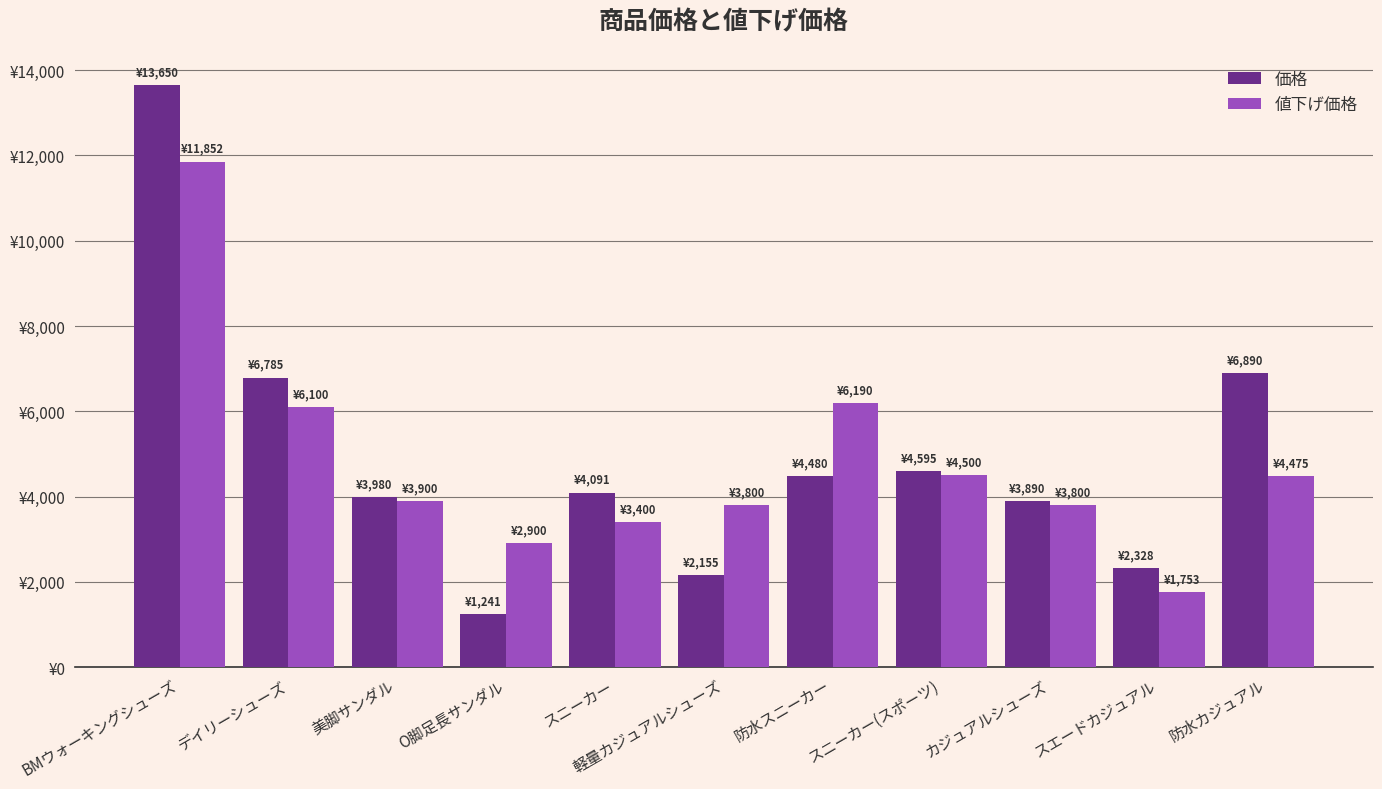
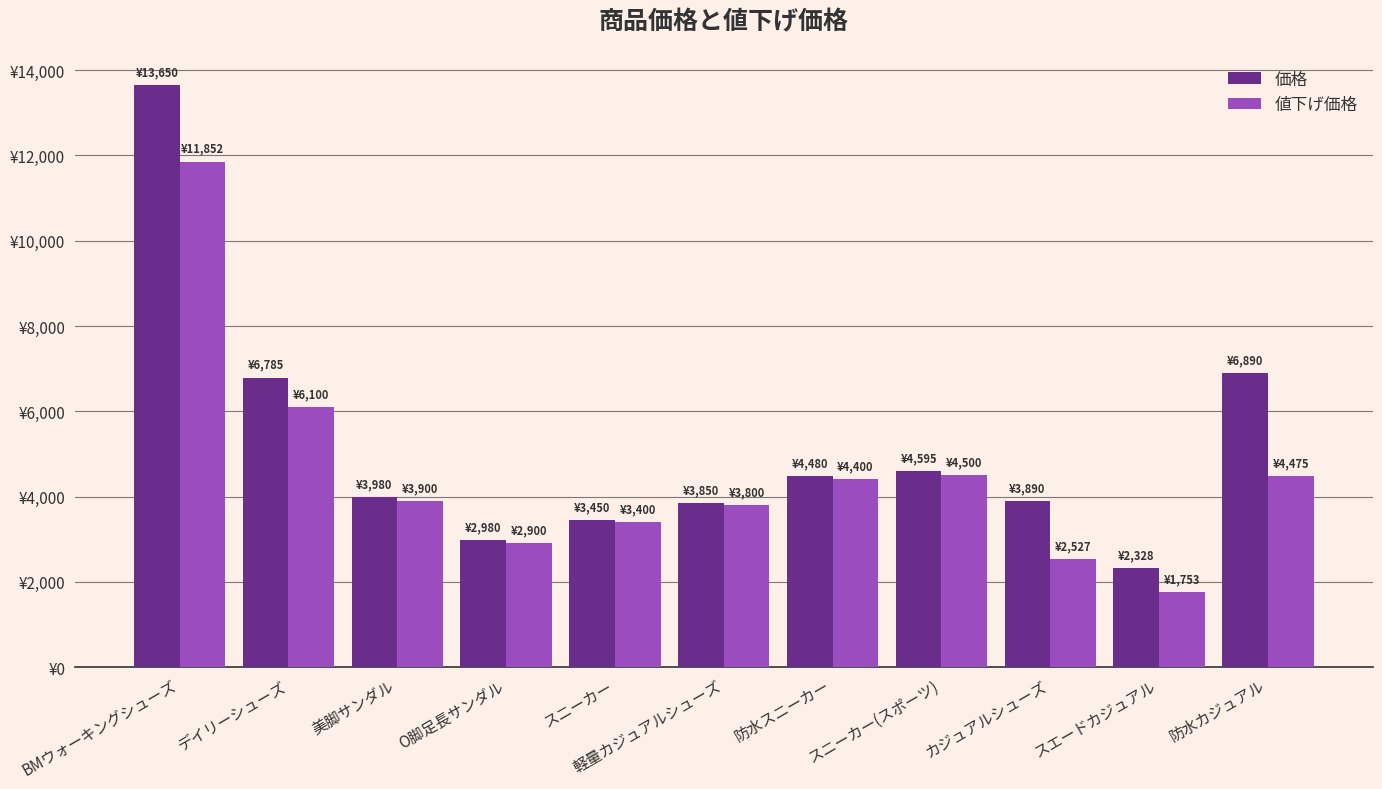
  {
    "価格": {
      "BMウォーキングシューズ": "¥13,650",
      "デイリーシューズ": "¥6,785",
      "美脚サンダル": "¥3,980",
-     "O脚足長サンダル": "¥1,241",
-     "スニーカー": "¥4,091",
-     "軽量カジュアルシューズ": "¥2,155",
+     "O脚足長サンダル": "¥2,980",
+     "スニーカー": "¥3,450",
+     "軽量カジュアルシューズ": "¥3,850",
      "防水スニーカー": "¥4,480",
      "スニーカー(スポーツ)": "¥4,595",
      "カジュアルシューズ": "¥3,890",
      "スエードカジュアル": "¥2,328",
      "防水カジュアル": "¥6,890"
    },
    "値下げ価格": {
      "BMウォーキングシューズ": "¥11,852",
      "デイリーシューズ": "¥6,100",
      "美脚サンダル": "¥3,900",
      "O脚足長サンダル": "¥2,900",
      "スニーカー": "¥3,400",
      "軽量カジュアルシューズ": "¥3,800",
-     "防水スニーカー": "¥6,190",
+     "防水スニーカー": "¥4,400",
      "スニーカー(スポーツ)": "¥4,500",
-     "カジュアルシューズ": "¥3,800",
+     "カジュアルシューズ": "¥2,527",
      "スエードカジュアル": "¥1,753",
      "防水カジュアル": "¥4,475"
    }
  }
